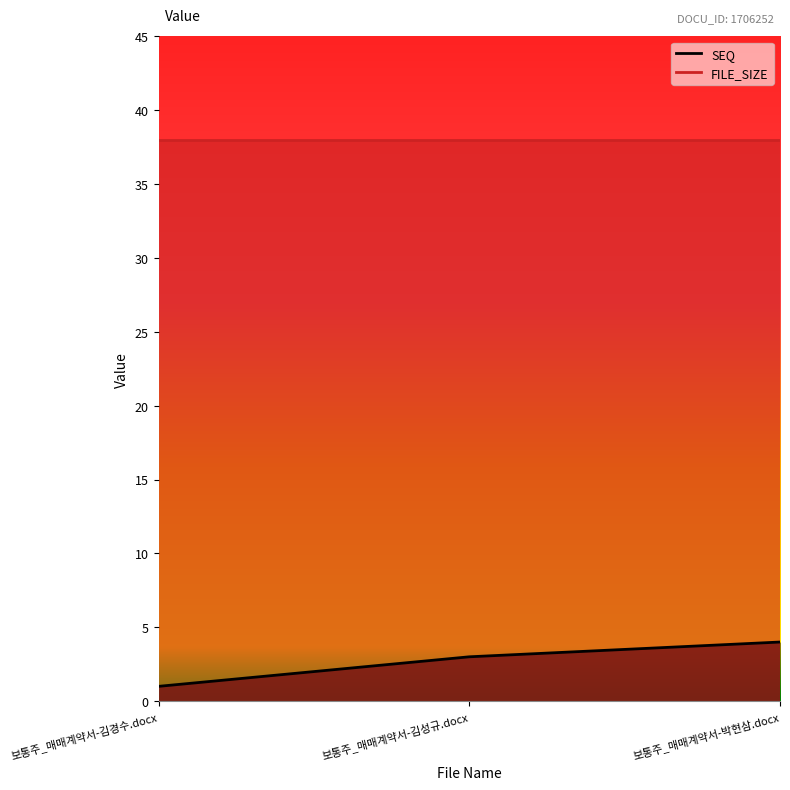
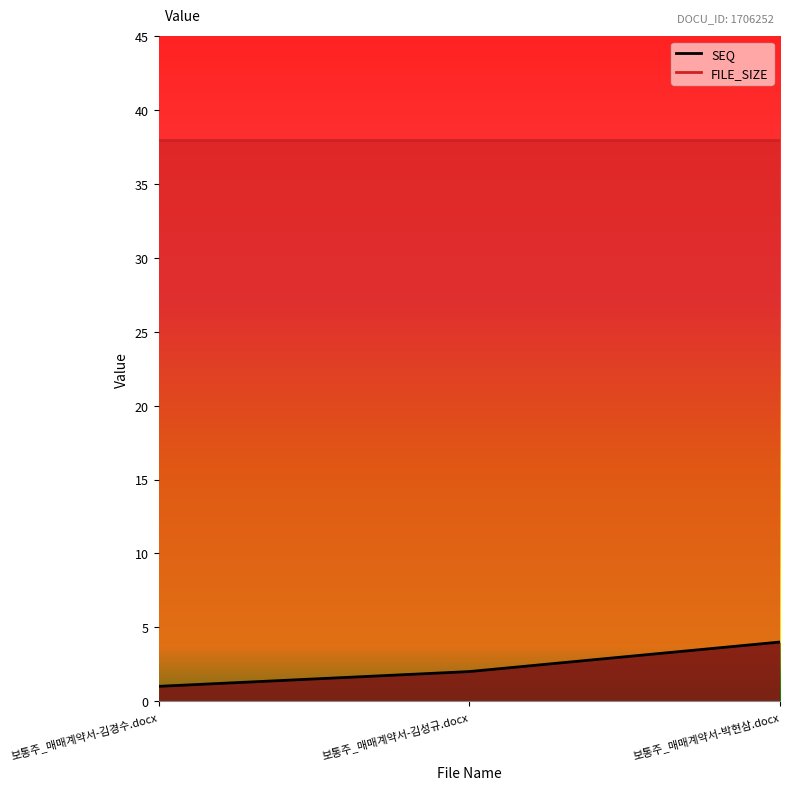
  {
    "SEQ": {
      "보통주_매매계약서-김경수.docx": 1,
-     "보통주_매매계약서-김성규.docx": 3,
+     "보통주_매매계약서-김성규.docx": 2,
      "보통주_매매계약서-박현삼.docx": 4
    },
    "FILE_SIZE": {
      "보통주_매매계약서-김경수.docx": 38,
      "보통주_매매계약서-김성규.docx": 38,
      "보통주_매매계약서-박현삼.docx": 38
    }
  }
